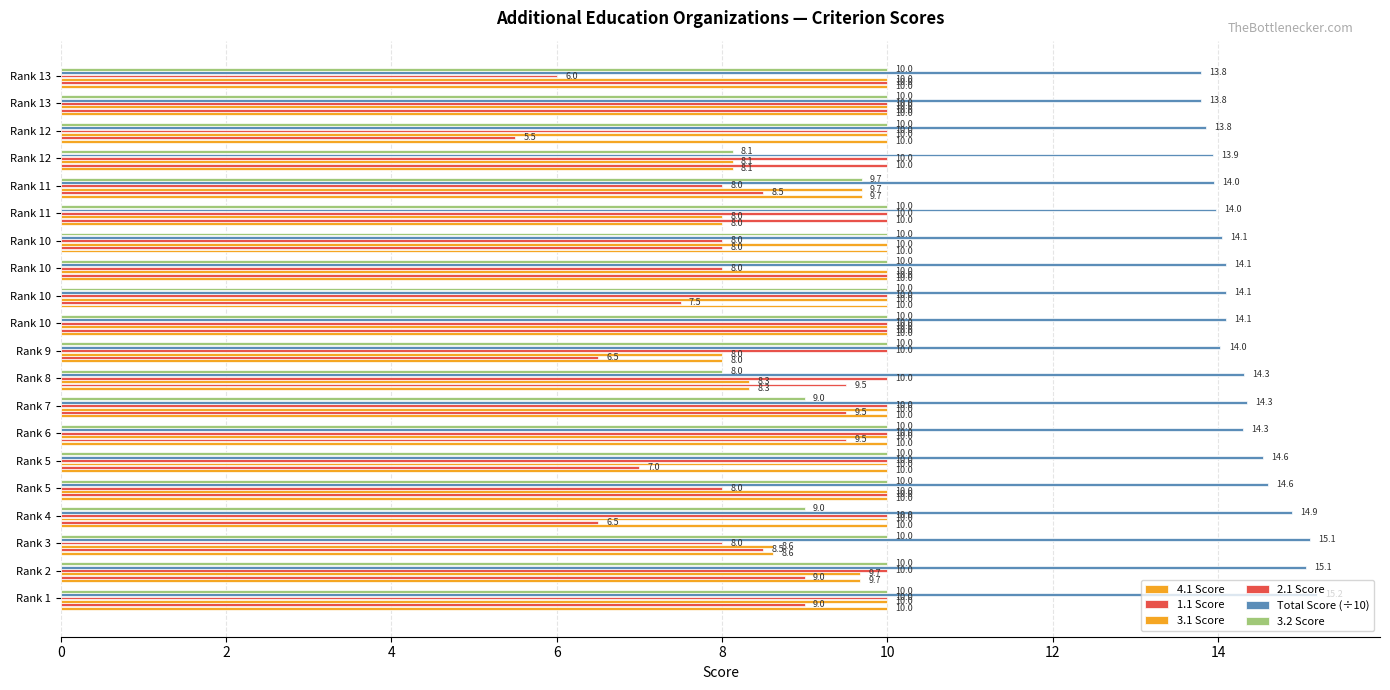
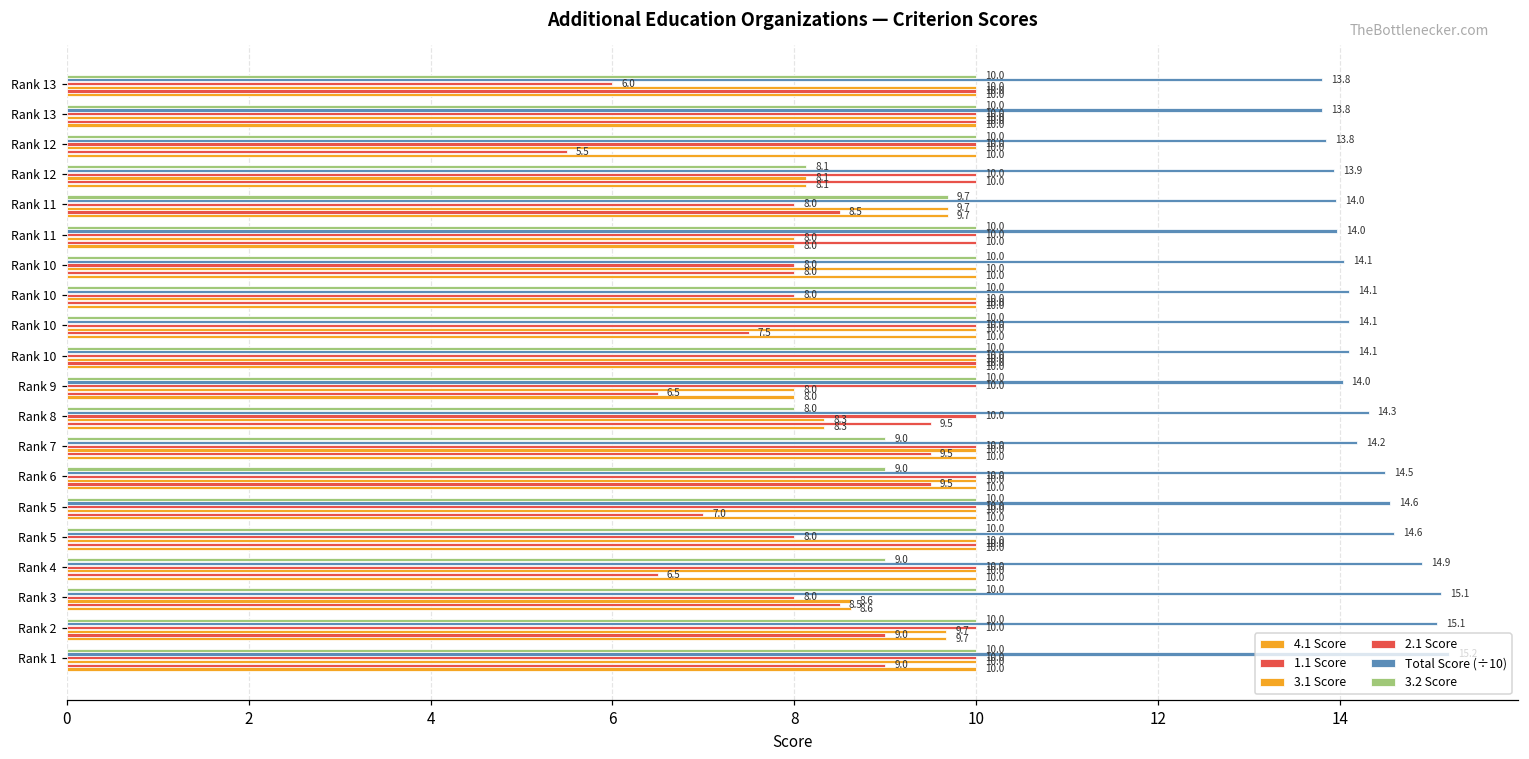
  {
    "Total Score (÷10)": {
      "Rank 9": 14.0,
      "Rank 8": 14.3,
-     "Rank 7": 14.3,
-     "Rank 6": 14.3,
+     "Rank 7": 14.2,
+     "Rank 6": 14.5,
      "Rank 4": 14.9,
      "Rank 3": 15.1,
      "Rank 2": 15.1
    },
    "3.2 Score": {
      "Rank 8": 8.0,
      "Rank 7": 9.0,
-     "Rank 6": 10.0,
+     "Rank 6": 9.0,
      "Rank 4": 9.0,
      "Rank 3": 10.0
    }
  }
